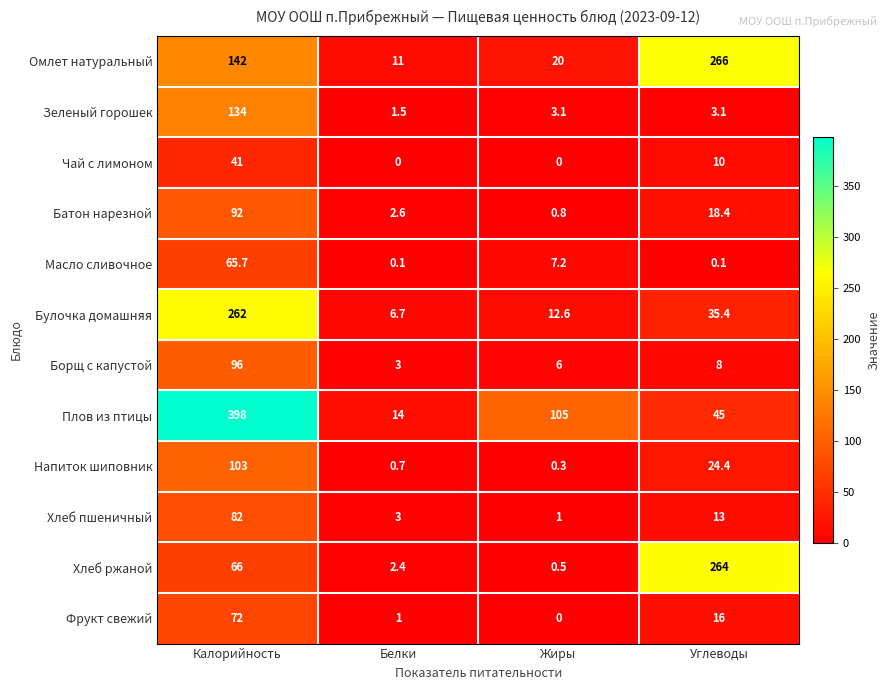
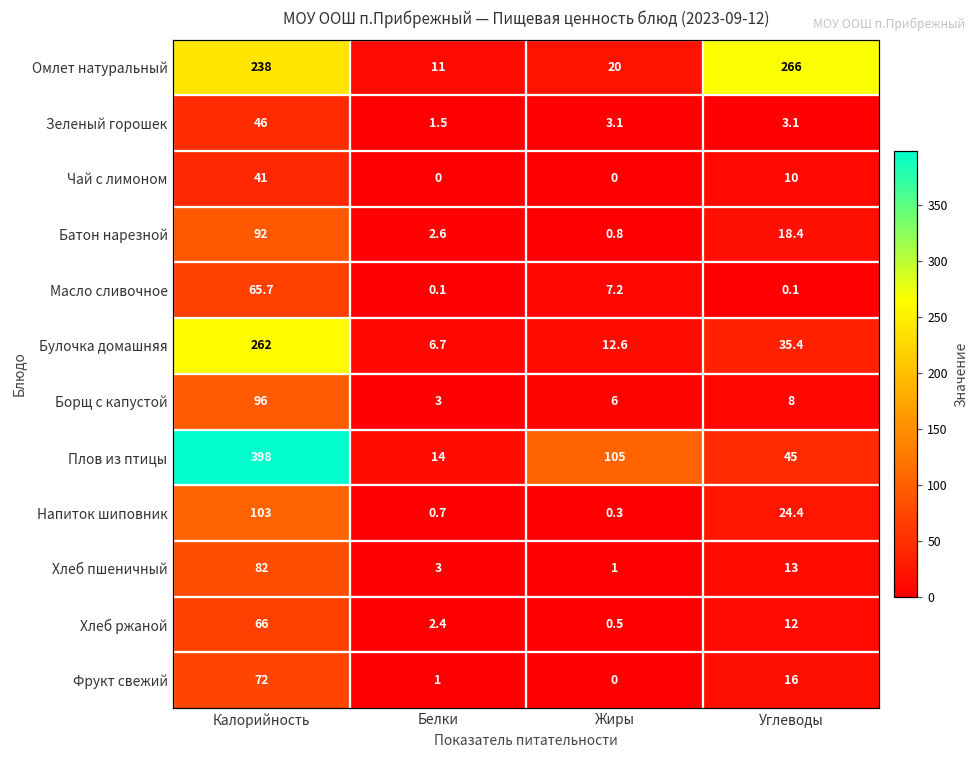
  {
    "Омлет натуральный": {
-     "Калорийность": 142,
+     "Калорийность": 238,
      "Белки": 11,
      "Жиры": 20,
      "Углеводы": 266
    },
    "Зеленый горошек": {
-     "Калорийность": 134,
+     "Калорийность": 46,
      "Белки": 1.5,
      "Жиры": 3.1,
      "Углеводы": 3.1
    },
    "Чай с лимоном": {
      "Калорийность": 41,
      "Белки": 0,
      "Жиры": 0,
      "Углеводы": 10
    },
    "Батон нарезной": {
      "Калорийность": 92,
      "Белки": 2.6,
      "Жиры": 0.8,
      "Углеводы": 18.4
    },
    "Масло сливочное": {
      "Калорийность": 65.7,
      "Белки": 0.1,
      "Жиры": 7.2,
      "Углеводы": 0.1
    },
    "Булочка домашняя": {
      "Калорийность": 262,
      "Белки": 6.7,
      "Жиры": 12.6,
      "Углеводы": 35.4
    },
    "Борщ с капустой": {
      "Калорийность": 96,
      "Белки": 3,
      "Жиры": 6,
      "Углеводы": 8
    },
    "Плов из птицы": {
      "Калорийность": 398,
      "Белки": 14,
      "Жиры": 105,
      "Углеводы": 45
    },
    "Напиток шиповник": {
      "Калорийность": 103,
      "Белки": 0.7,
      "Жиры": 0.3,
      "Углеводы": 24.4
    },
    "Хлеб пшеничный": {
      "Калорийность": 82,
      "Белки": 3,
      "Жиры": 1,
      "Углеводы": 13
    },
    "Хлеб ржаной": {
      "Калорийность": 66,
      "Белки": 2.4,
      "Жиры": 0.5,
-     "Углеводы": 264
+     "Углеводы": 12
    },
    "Фрукт свежий": {
      "Калорийность": 72,
      "Белки": 1,
      "Жиры": 0,
      "Углеводы": 16
    }
  }
